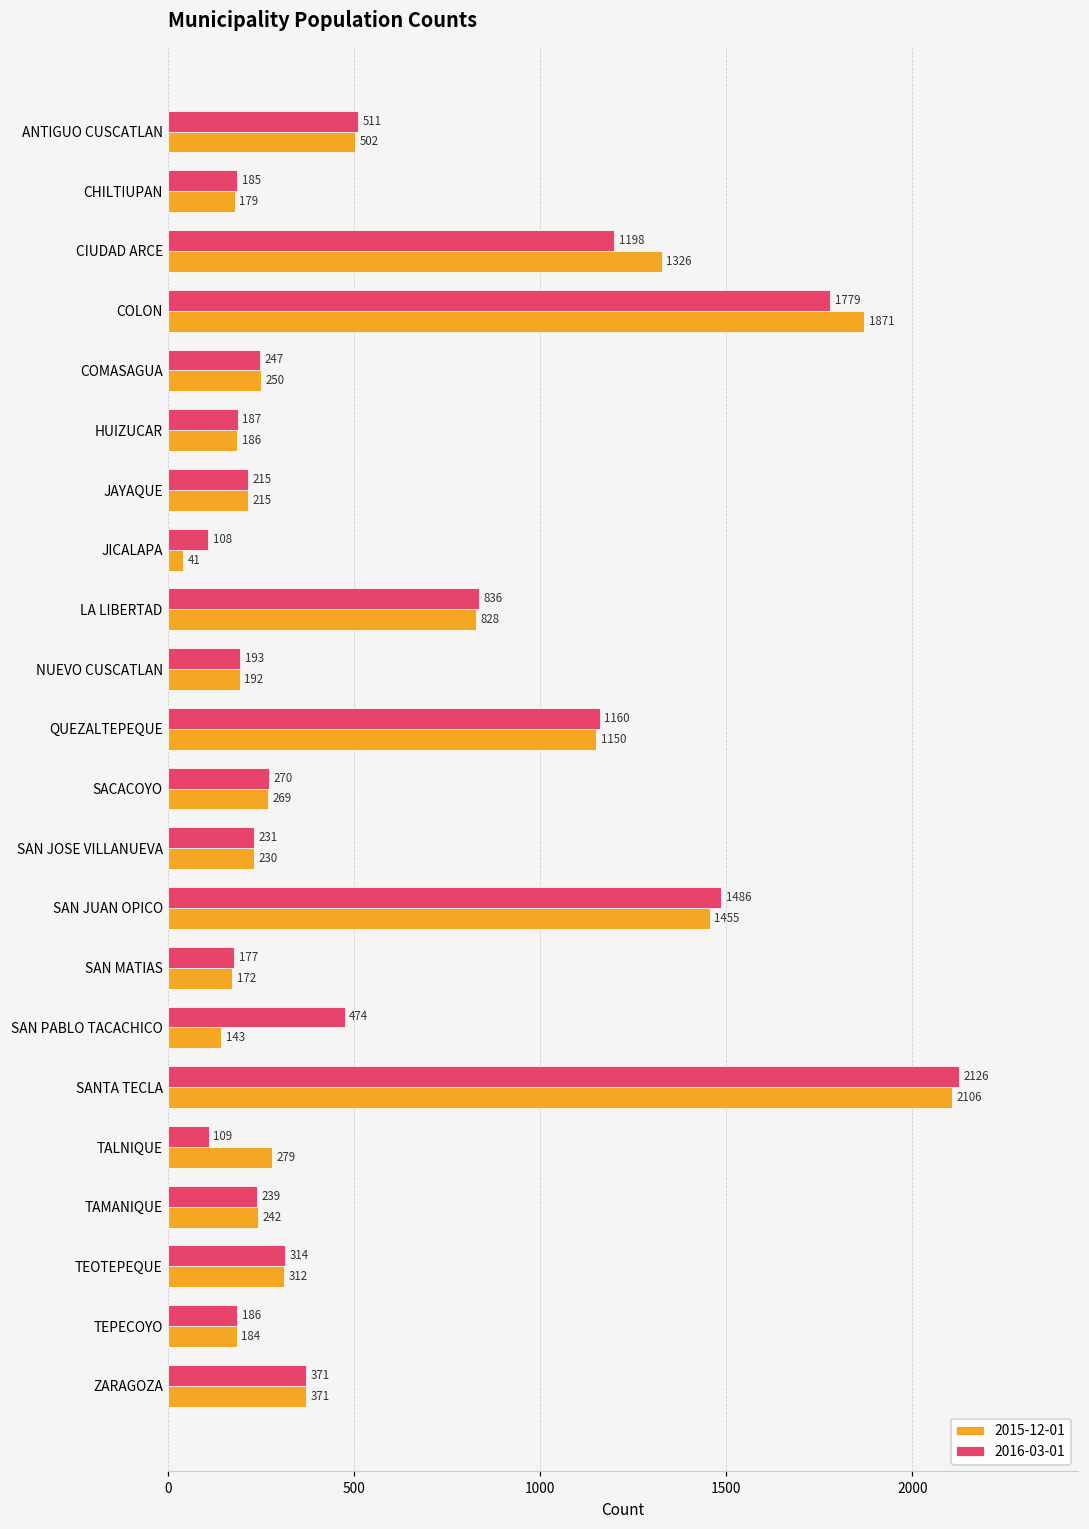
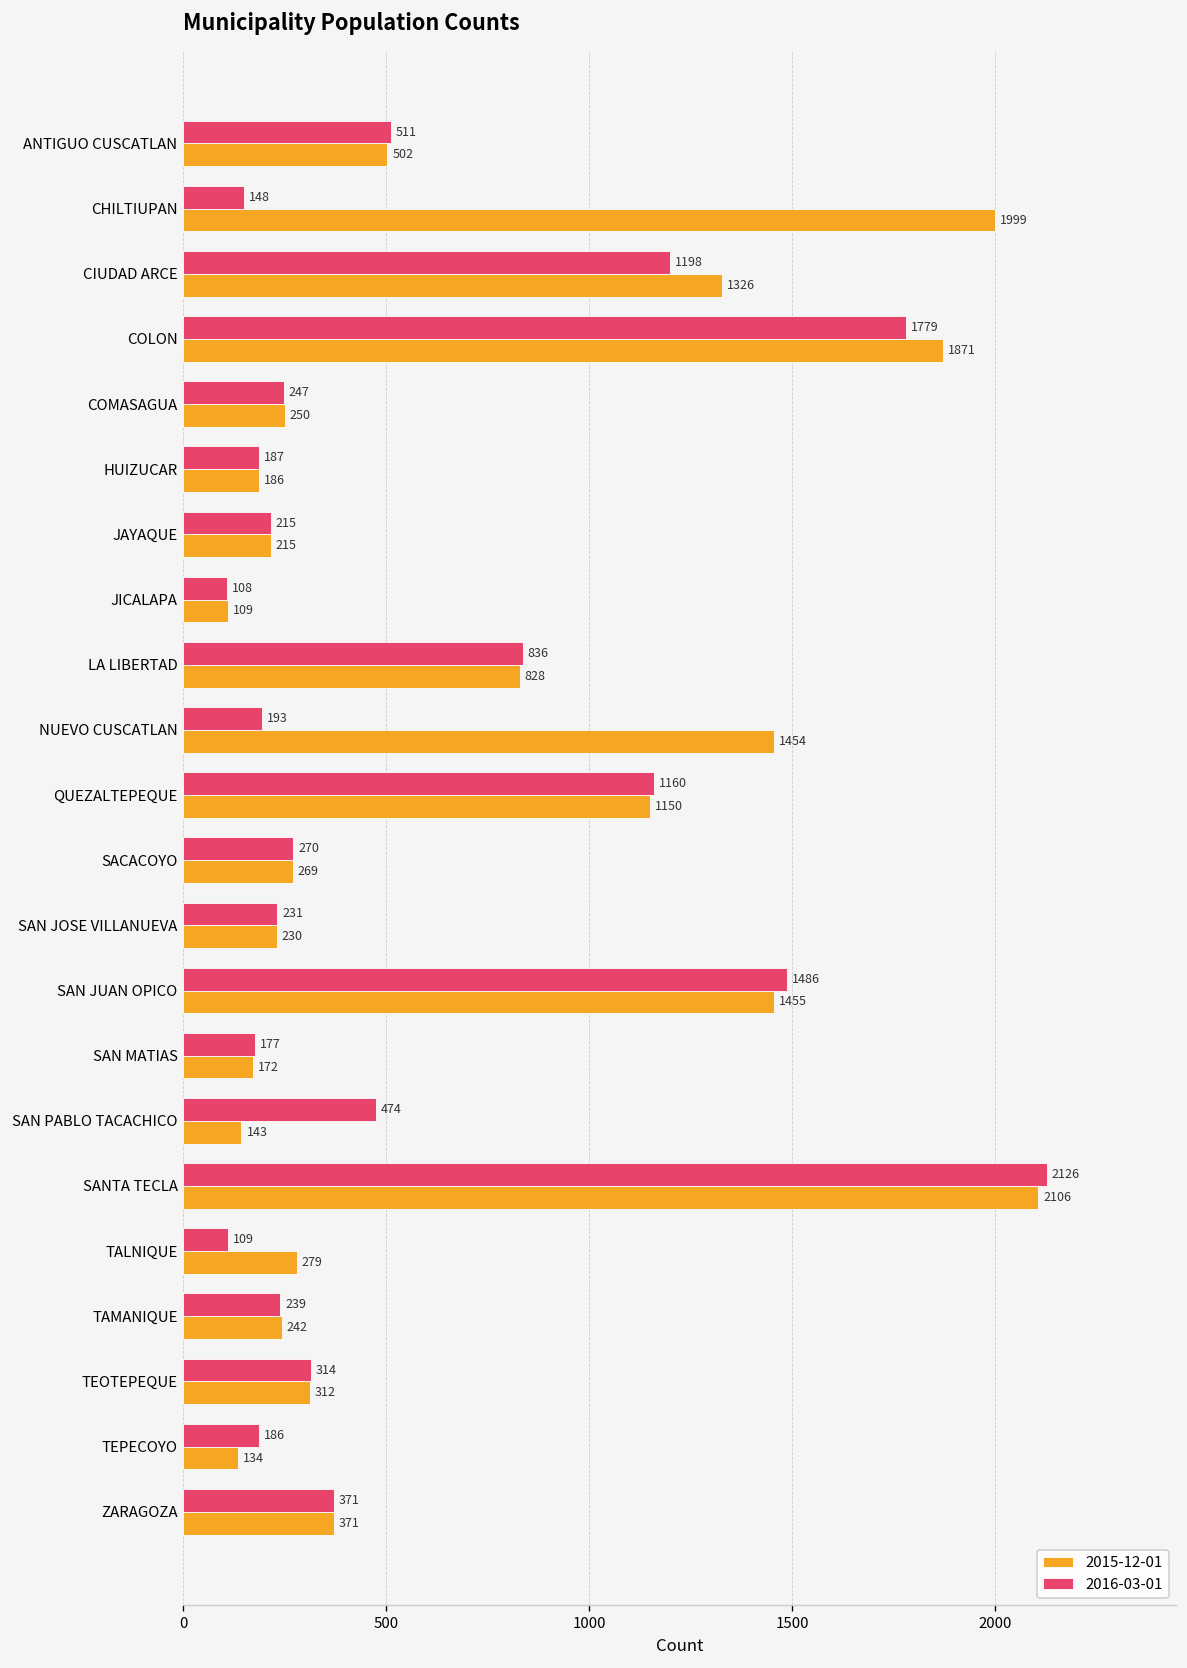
  {
    "2015-12-01": {
      "ANTIGUO CUSCATLAN": 502,
-     "CHILTIUPAN": 179,
+     "CHILTIUPAN": 1999,
      "CIUDAD ARCE": 1326,
      "COLON": 1871,
      "COMASAGUA": 250,
      "HUIZUCAR": 186,
      "JAYAQUE": 215,
-     "JICALAPA": 41,
+     "JICALAPA": 109,
      "LA LIBERTAD": 828,
-     "NUEVO CUSCATLAN": 192,
+     "NUEVO CUSCATLAN": 1454,
      "QUEZALTEPEQUE": 1150,
      "SACACOYO": 269,
      "SAN JOSE VILLANUEVA": 230,
      "SAN JUAN OPICO": 1455,
      "SAN MATIAS": 172,
      "SAN PABLO TACACHICO": 143,
      "SANTA TECLA": 2106,
      "TALNIQUE": 279,
      "TAMANIQUE": 242,
      "TEOTEPEQUE": 312,
-     "TEPECOYO": 184,
+     "TEPECOYO": 134,
      "ZARAGOZA": 371
    },
    "2016-03-01": {
      "ANTIGUO CUSCATLAN": 511,
-     "CHILTIUPAN": 185,
+     "CHILTIUPAN": 148,
      "CIUDAD ARCE": 1198,
      "COLON": 1779,
      "COMASAGUA": 247,
      "HUIZUCAR": 187,
      "JAYAQUE": 215,
      "JICALAPA": 108,
      "LA LIBERTAD": 836,
      "NUEVO CUSCATLAN": 193,
      "QUEZALTEPEQUE": 1160,
      "SACACOYO": 270,
      "SAN JOSE VILLANUEVA": 231,
      "SAN JUAN OPICO": 1486,
      "SAN MATIAS": 177,
      "SAN PABLO TACACHICO": 474,
      "SANTA TECLA": 2126,
      "TALNIQUE": 109,
      "TAMANIQUE": 239,
      "TEOTEPEQUE": 314,
      "TEPECOYO": 186,
      "ZARAGOZA": 371
    }
  }
